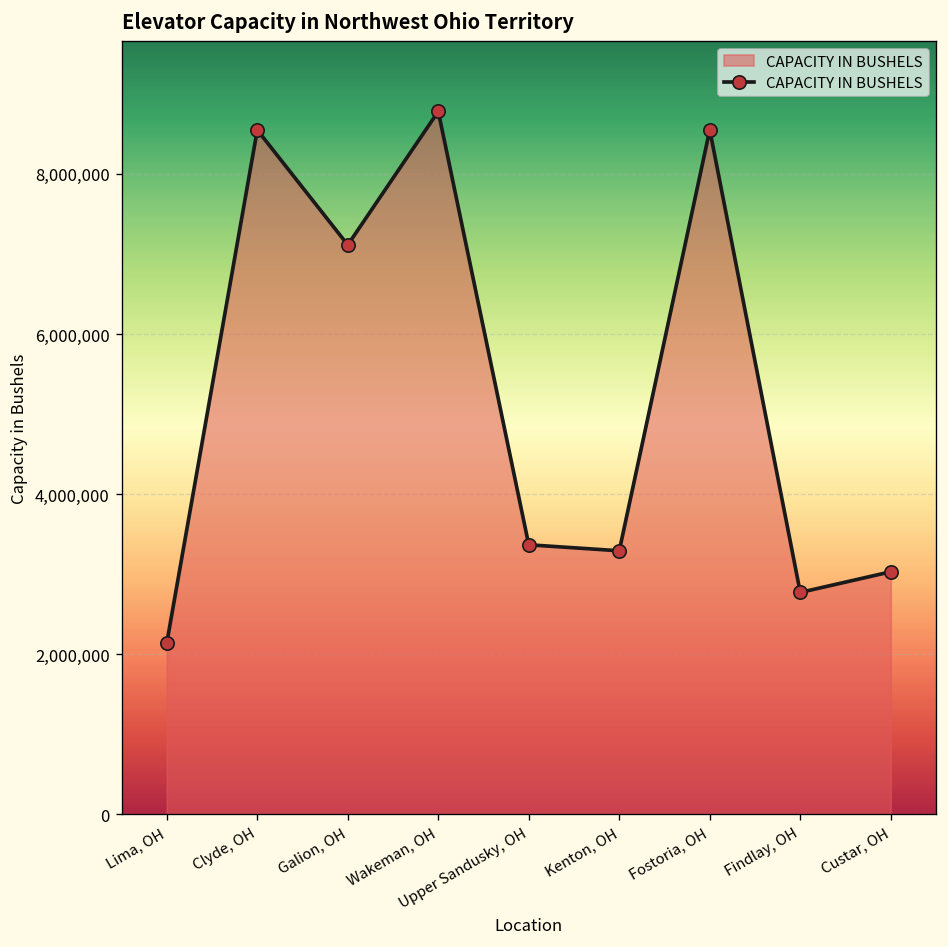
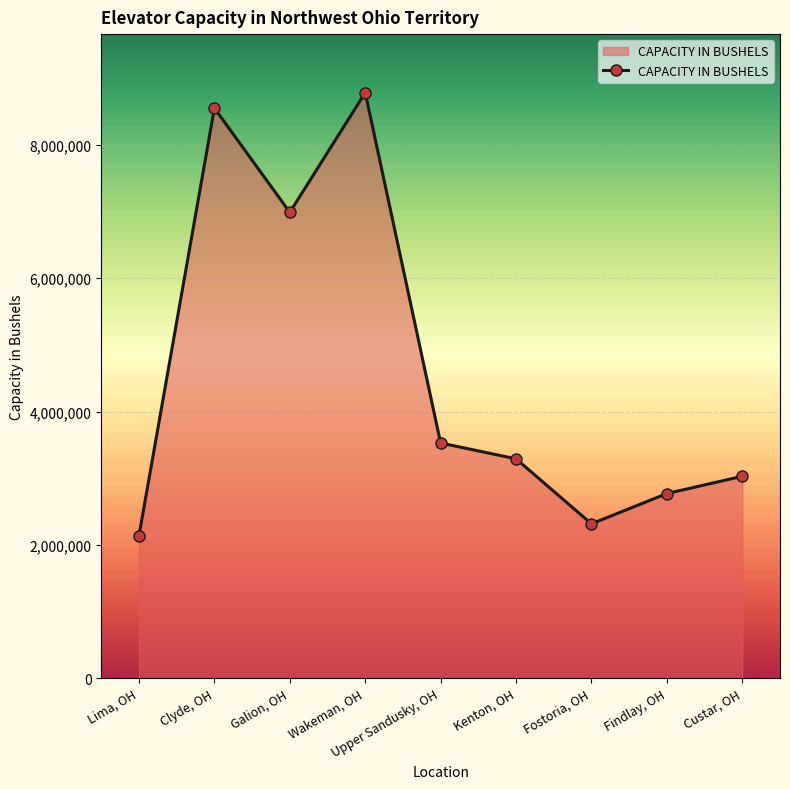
  {
    "Lima, OH": "2,100,000",
    "Clyde, OH": "8,500,000",
-   "Galion, OH": "7,100,000",
+   "Galion, OH": "7,000,000",
    "Wakeman, OH": "8,800,000",
-   "Upper Sandusky, OH": "3,400,000",
+   "Upper Sandusky, OH": "3,500,000",
    "Kenton, OH": "3,300,000",
-   "Fostoria, OH": "8,600,000",
+   "Fostoria, OH": "2,300,000",
    "Findlay, OH": "2,800,000",
    "Custar, OH": "3,000,000"
  }
